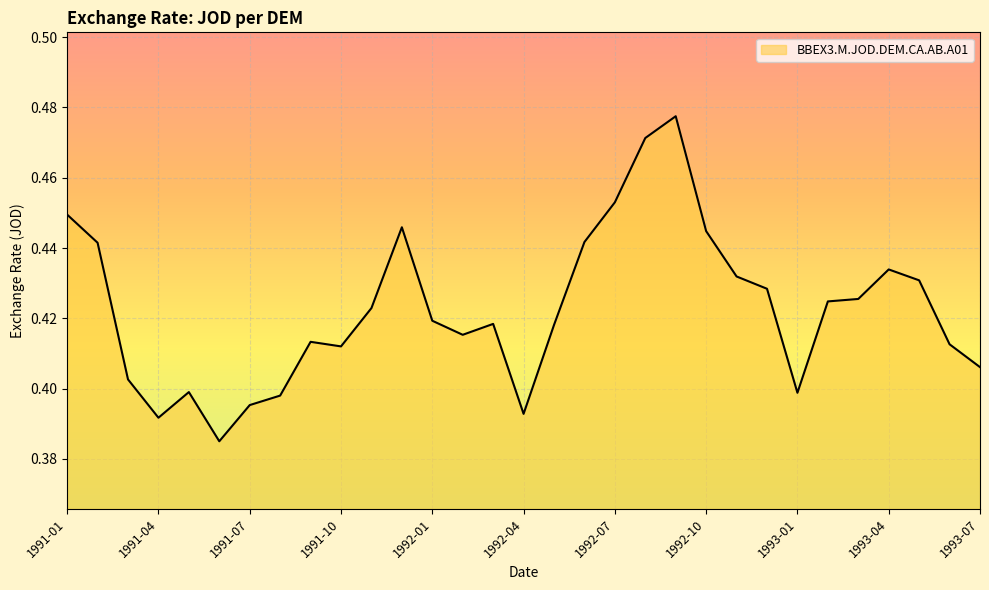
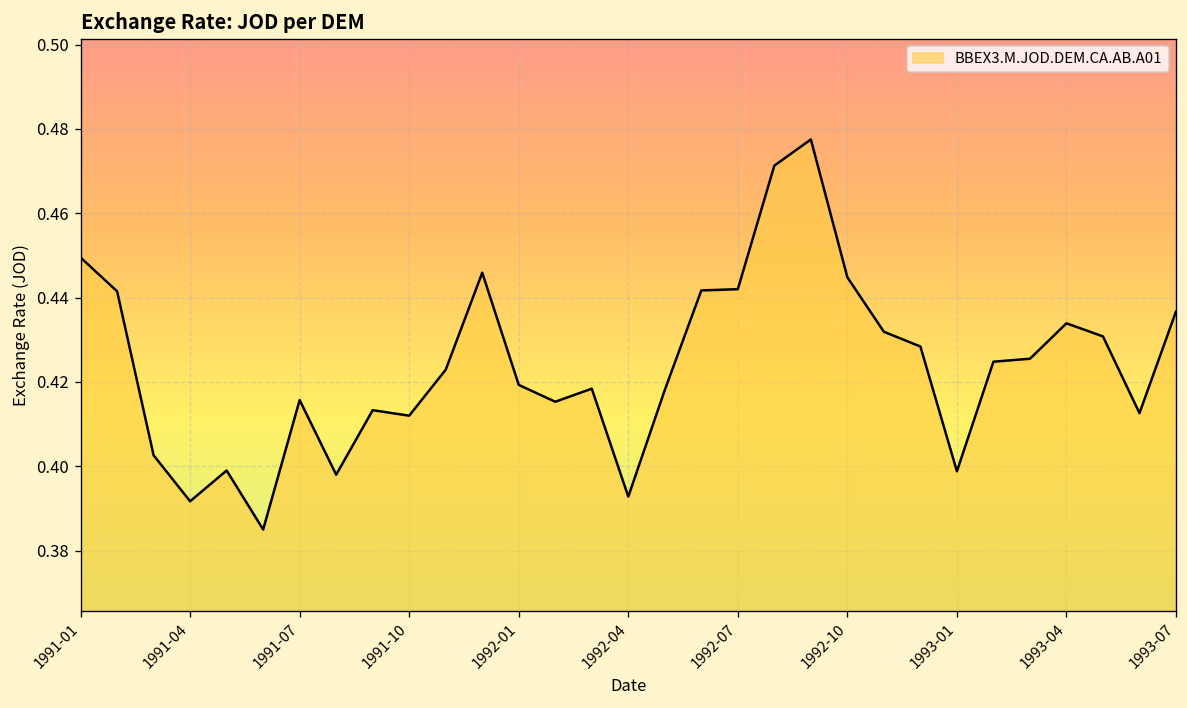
  {
    "1991-01": 0.450,
    "1991-04": 0.392,
-   "1991-07": 0.395,
+   "1991-07": 0.416,
    "1991-10": 0.412,
    "1992-01": 0.419,
    "1992-04": 0.393,
-   "1992-07": 0.453,
+   "1992-07": 0.442,
    "1992-10": 0.445,
    "1993-01": 0.399,
    "1993-04": 0.434,
-   "1993-07": 0.406
+   "1993-07": 0.437
  }
